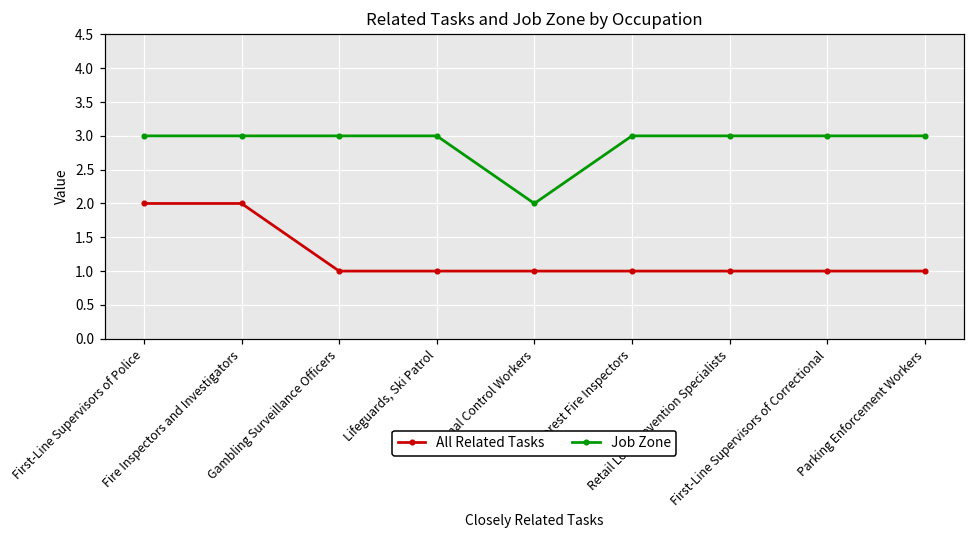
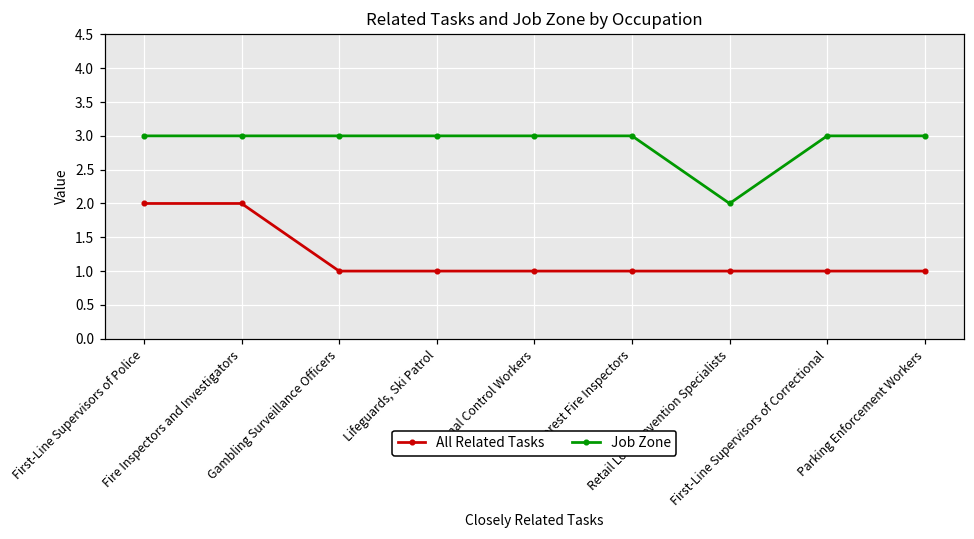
  {
    "All Related Tasks": {
      "First-Line Supervisors of Police": 2,
      "Fire Inspectors and Investigators": 2,
      "Gambling Surveillance Officers": 1,
      "Lifeguards, Ski Patrol": 1,
      "Animal Control Workers": 1,
      "Forest Fire Inspectors": 1,
      "Retail Loss Prevention Specialists": 1,
      "First-Line Supervisors of Correctional": 1,
      "Parking Enforcement Workers": 1
    },
    "Job Zone": {
      "First-Line Supervisors of Police": 3,
      "Fire Inspectors and Investigators": 3,
      "Gambling Surveillance Officers": 3,
      "Lifeguards, Ski Patrol": 3,
-     "Animal Control Workers": 2,
+     "Animal Control Workers": 3,
      "Forest Fire Inspectors": 3,
-     "Retail Loss Prevention Specialists": 3,
+     "Retail Loss Prevention Specialists": 2,
      "First-Line Supervisors of Correctional": 3,
      "Parking Enforcement Workers": 3
    }
  }
